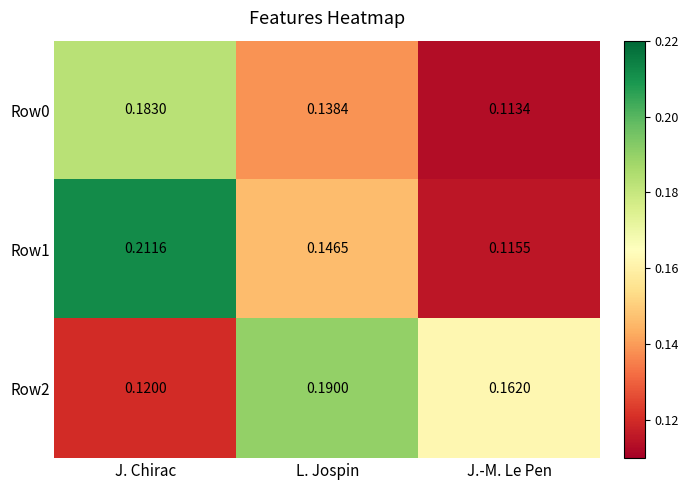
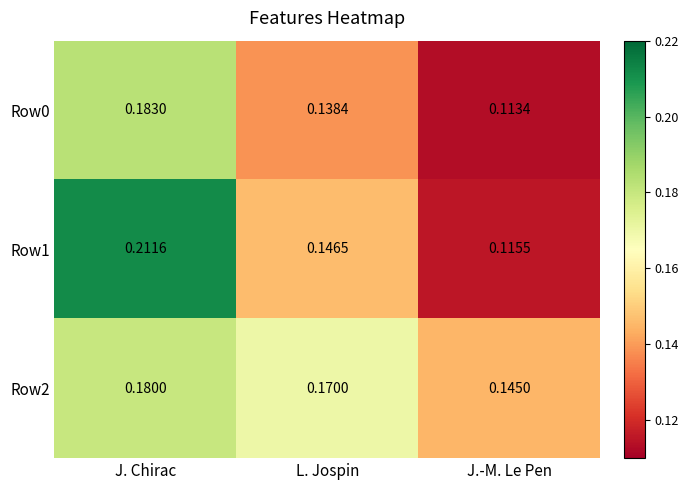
  {
    "Row0": {
      "J. Chirac": 0.1830,
      "L. Jospin": 0.1384,
      "J.-M. Le Pen": 0.1134
    },
    "Row1": {
      "J. Chirac": 0.2116,
      "L. Jospin": 0.1465,
      "J.-M. Le Pen": 0.1155
    },
    "Row2": {
-     "J. Chirac": 0.1200,
-     "L. Jospin": 0.1900,
-     "J.-M. Le Pen": 0.1620
+     "J. Chirac": 0.1800,
+     "L. Jospin": 0.1700,
+     "J.-M. Le Pen": 0.1450
    }
  }
